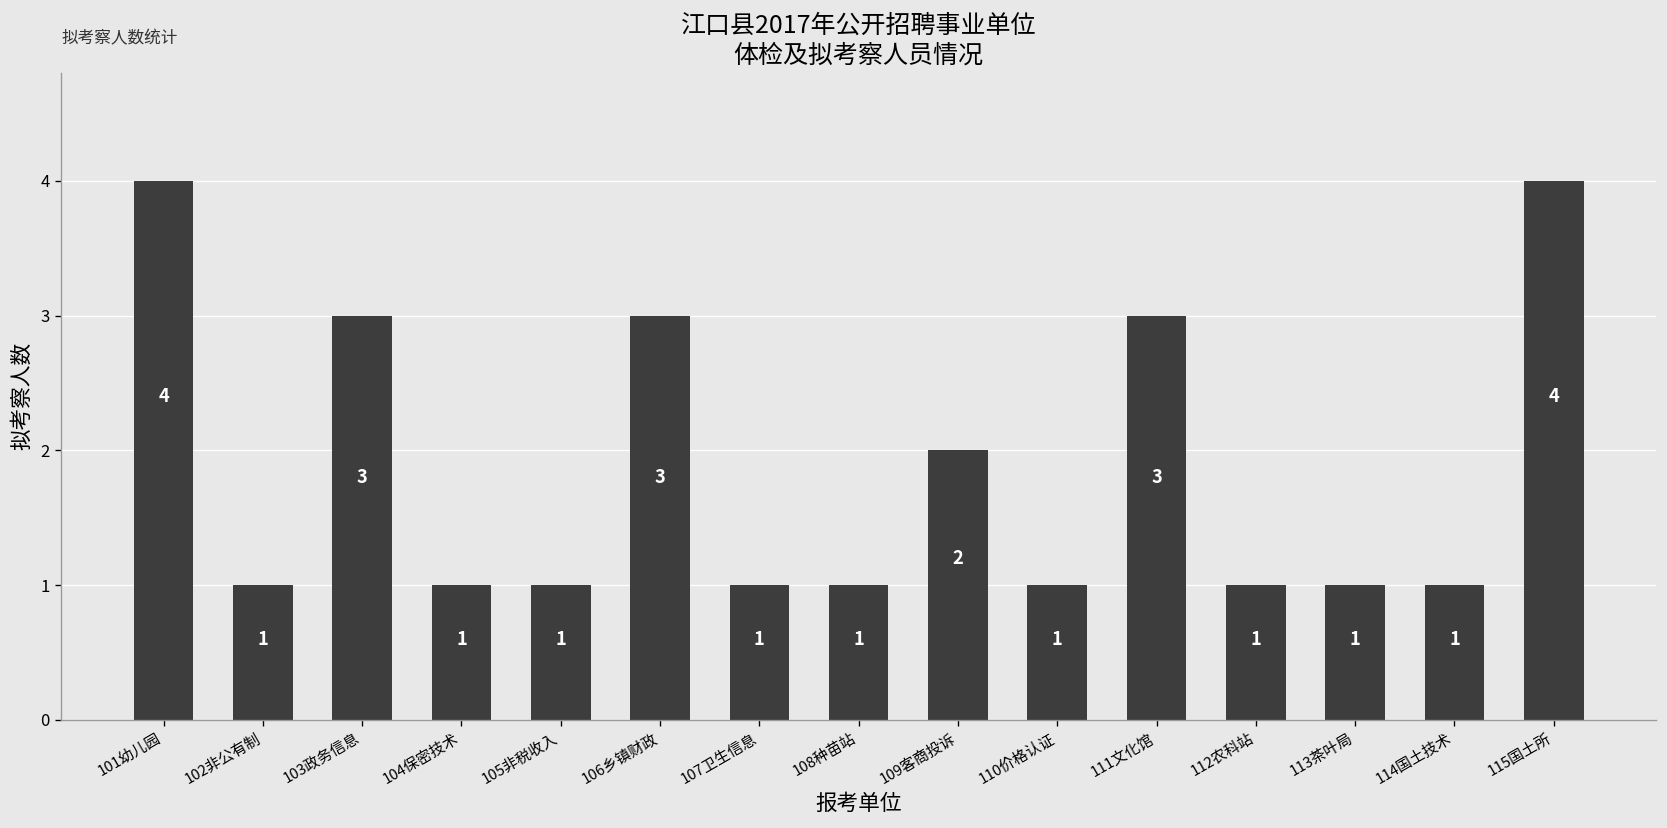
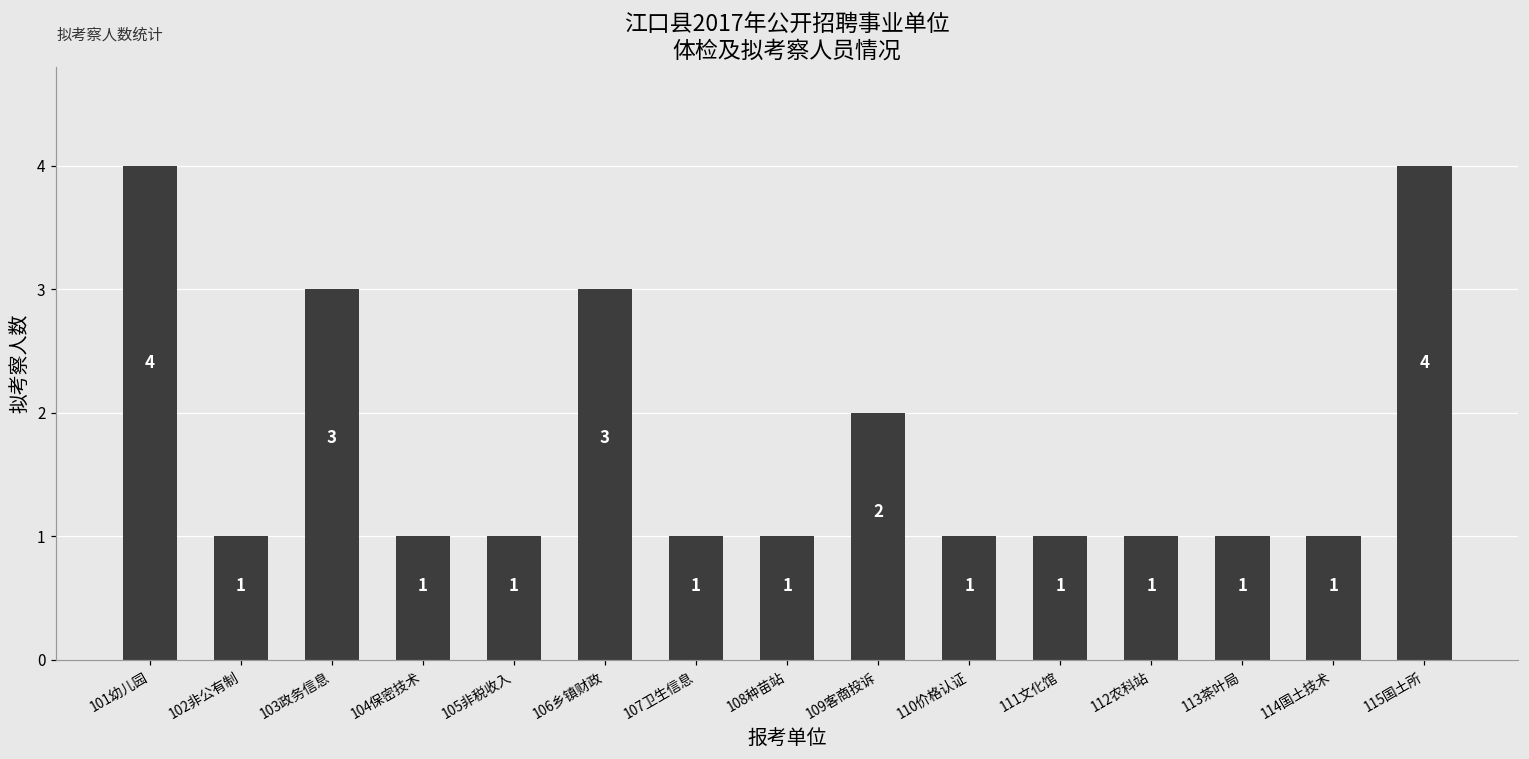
  {
    "101幼儿园": 4,
    "102非公有制": 1,
    "103政务信息": 3,
    "104保密技术": 1,
    "105非税收入": 1,
    "106乡镇财政": 3,
    "107卫生信息": 1,
    "108种苗站": 1,
    "109客商投诉": 2,
    "110价格认证": 1,
-   "111文化馆": 3,
+   "111文化馆": 1,
    "112农科站": 1,
    "113茶叶局": 1,
    "114国土技术": 1,
    "115国土所": 4
  }
